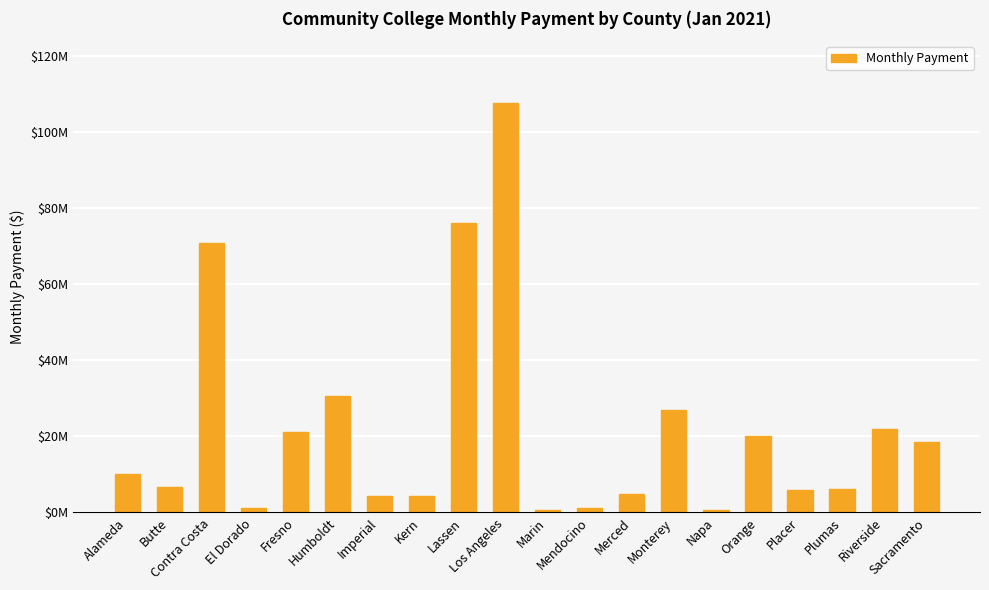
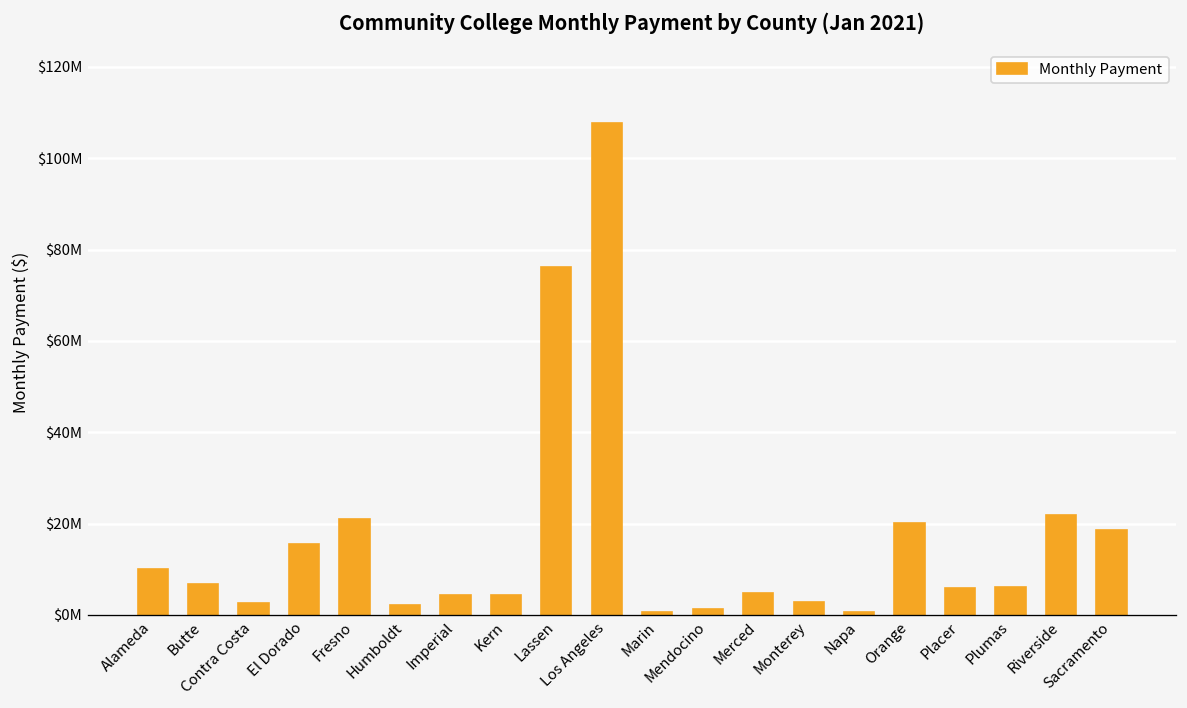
  {
    "Alameda": "$10000000",
    "Butte": "$7000000",
-   "Contra Costa": "$71000000",
-   "El Dorado": "$1000000",
+   "Contra Costa": "$3000000",
+   "El Dorado": "$15000000",
    "Fresno": "$21000000",
-   "Humboldt": "$31000000",
+   "Humboldt": "$2000000",
    "Imperial": "$4000000",
    "Kern": "$4000000",
    "Lassen": "$76000000",
    "Los Angeles": "$108000000",
    "Mendocino": "$1000000",
    "Merced": "$5000000",
-   "Monterey": "$27000000",
+   "Monterey": "$3000000",
    "Orange": "$20000000",
    "Placer": "$6000000",
    "Plumas": "$6000000",
    "Riverside": "$22000000",
    "Sacramento": "$19000000"
  }
